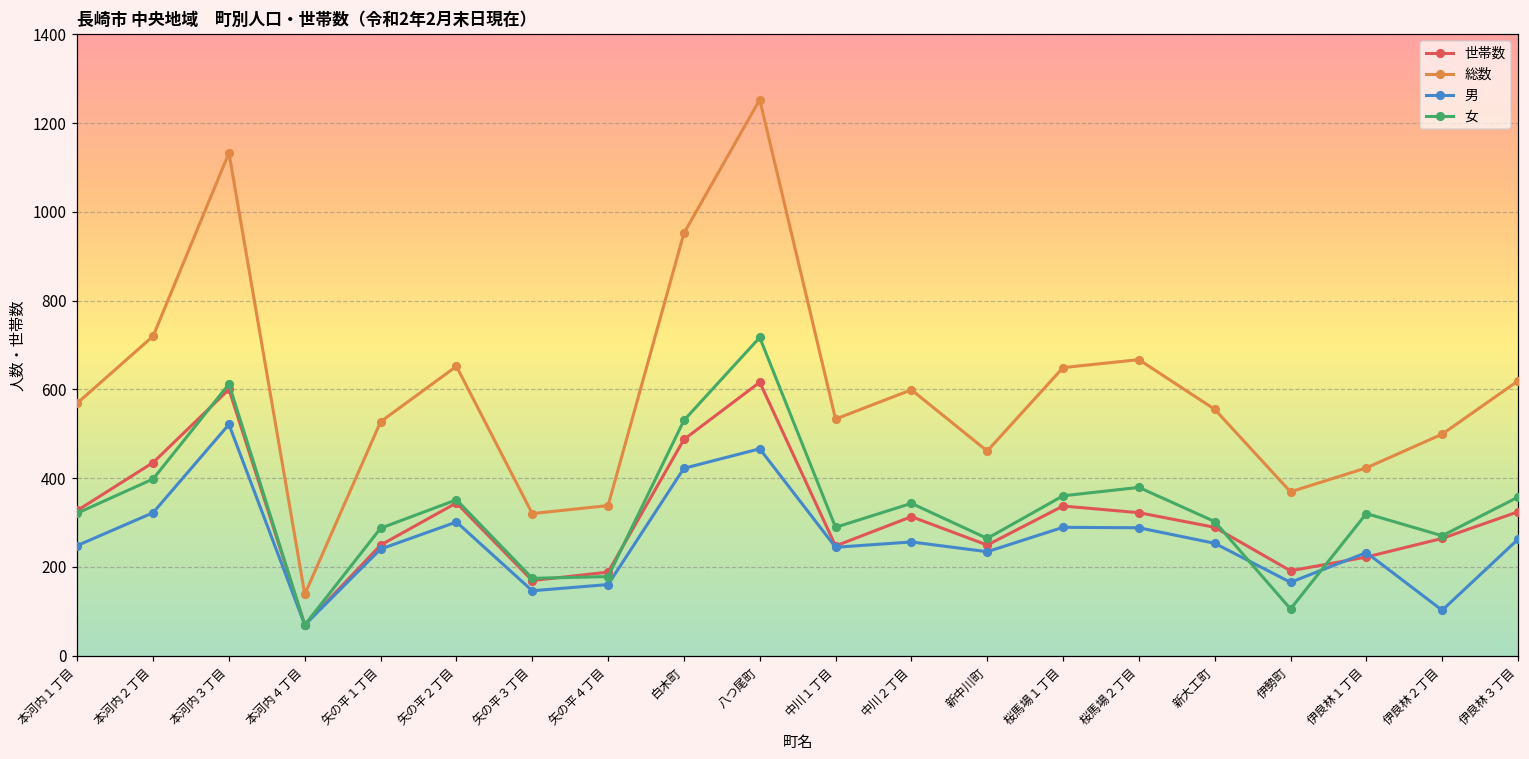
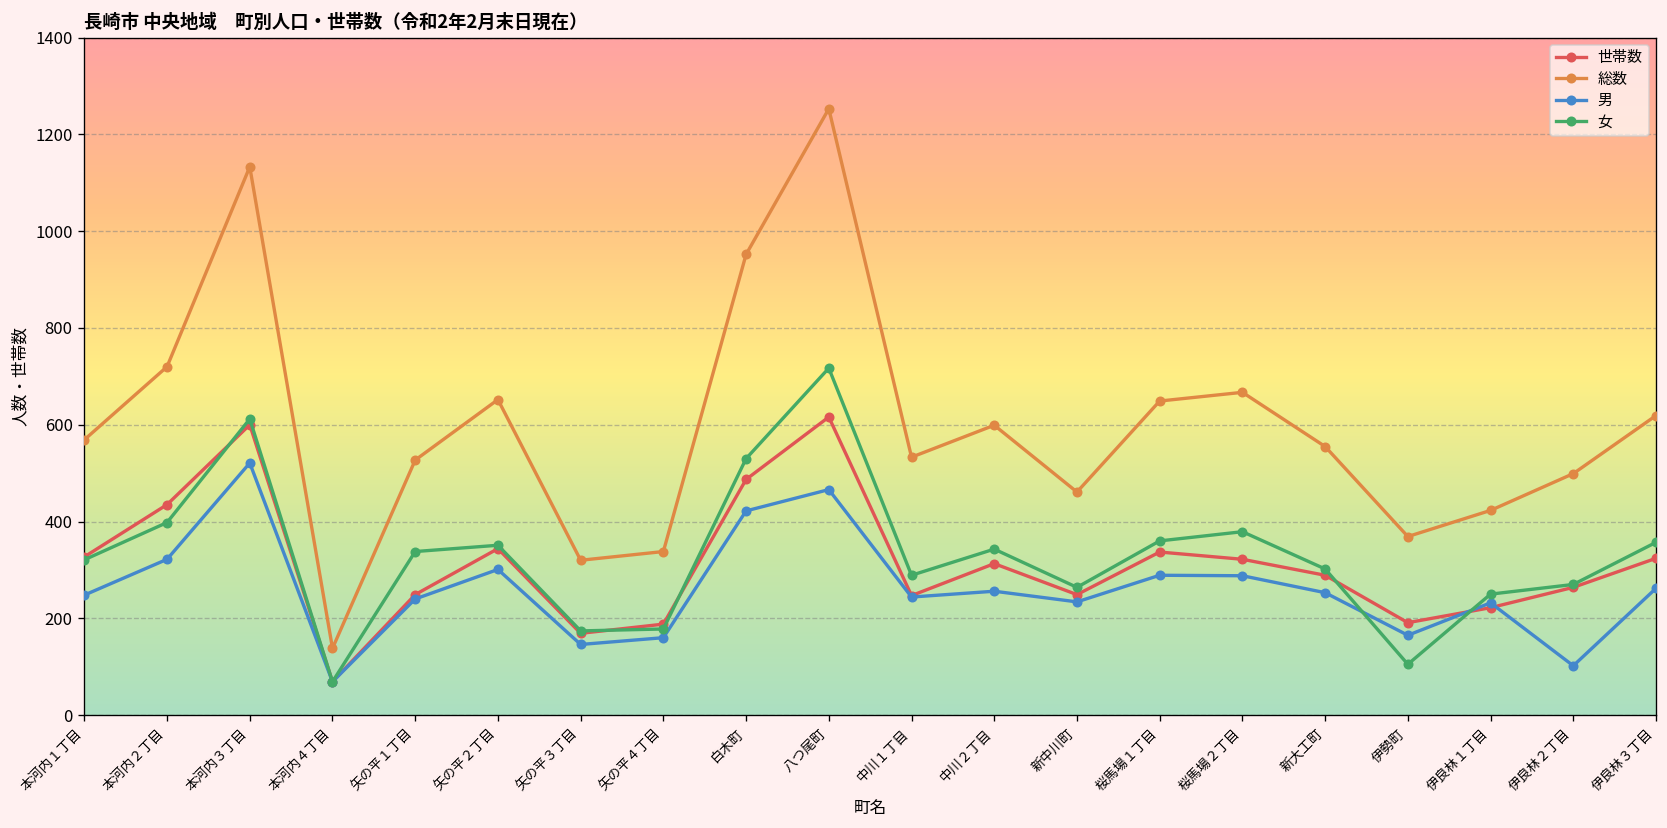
  {
    "男": {
      "本河内１丁目": 250,
      "本河内２丁目": 320,
      "本河内３丁目": 520,
      "矢の平１丁目": 240,
      "矢の平２丁目": 300,
      "矢の平３丁目": 150,
      "矢の平４丁目": 160,
      "白木町": 420,
      "八つ尾町": 470,
      "中川２丁目": 260,
      "新中川町": 230,
      "桜馬場１丁目": 290,
      "桜馬場２丁目": 290,
      "新大工町": 250,
      "伊勢町": 170,
      "伊良林１丁目": 230,
      "伊良林２丁目": 100,
      "伊良林３丁目": 260
    },
    "女": {
      "本河内２丁目": 400,
      "本河内３丁目": 610,
-     "矢の平１丁目": 290,
+     "矢の平１丁目": 340,
      "矢の平２丁目": 350,
      "矢の平４丁目": 180,
      "白木町": 530,
      "八つ尾町": 720,
      "中川１丁目": 290,
      "中川２丁目": 340,
      "新中川町": 260,
      "桜馬場１丁目": 360,
      "桜馬場２丁目": 380,
      "新大工町": 300,
      "伊勢町": 110,
-     "伊良林１丁目": 320,
+     "伊良林１丁目": 250,
      "伊良林３丁目": 360
    }
  }
